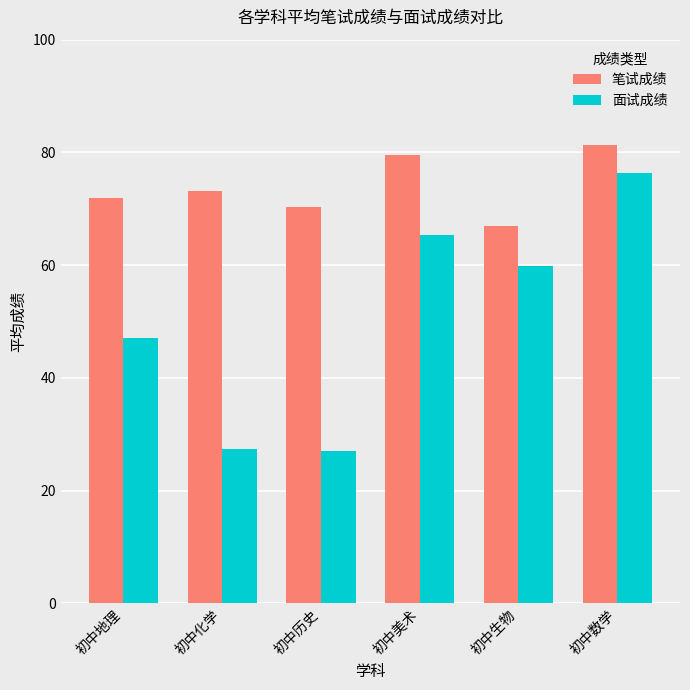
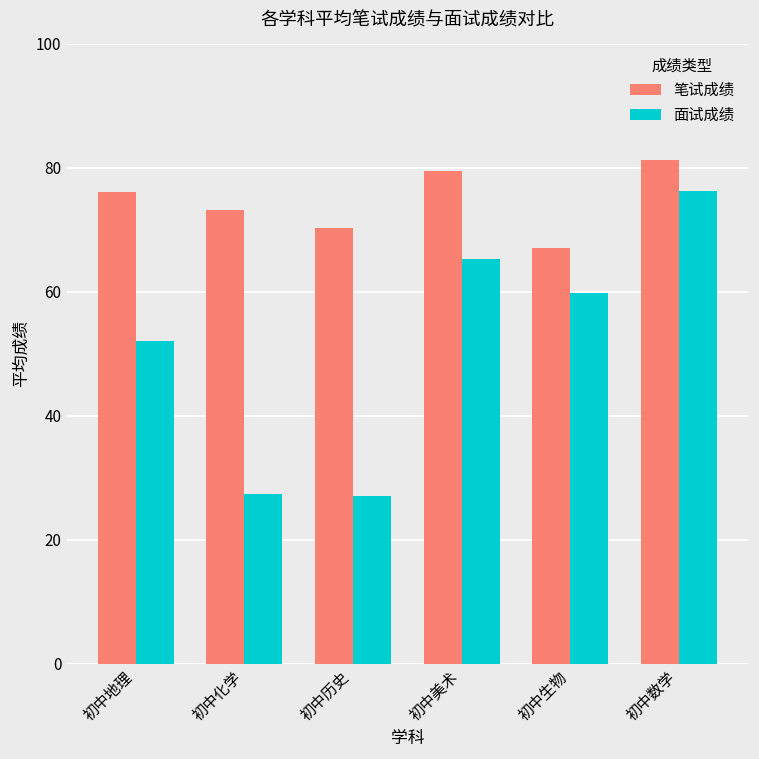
  {
    "笔试成绩": {
-     "初中地理": 72,
+     "初中地理": 76,
      "初中化学": 73,
      "初中历史": 70,
      "初中美术": 79,
      "初中生物": 67,
      "初中数学": 81
    },
    "面试成绩": {
-     "初中地理": 47,
+     "初中地理": 52,
      "初中化学": 27,
      "初中历史": 27,
      "初中美术": 65,
      "初中生物": 60,
      "初中数学": 76
    }
  }
